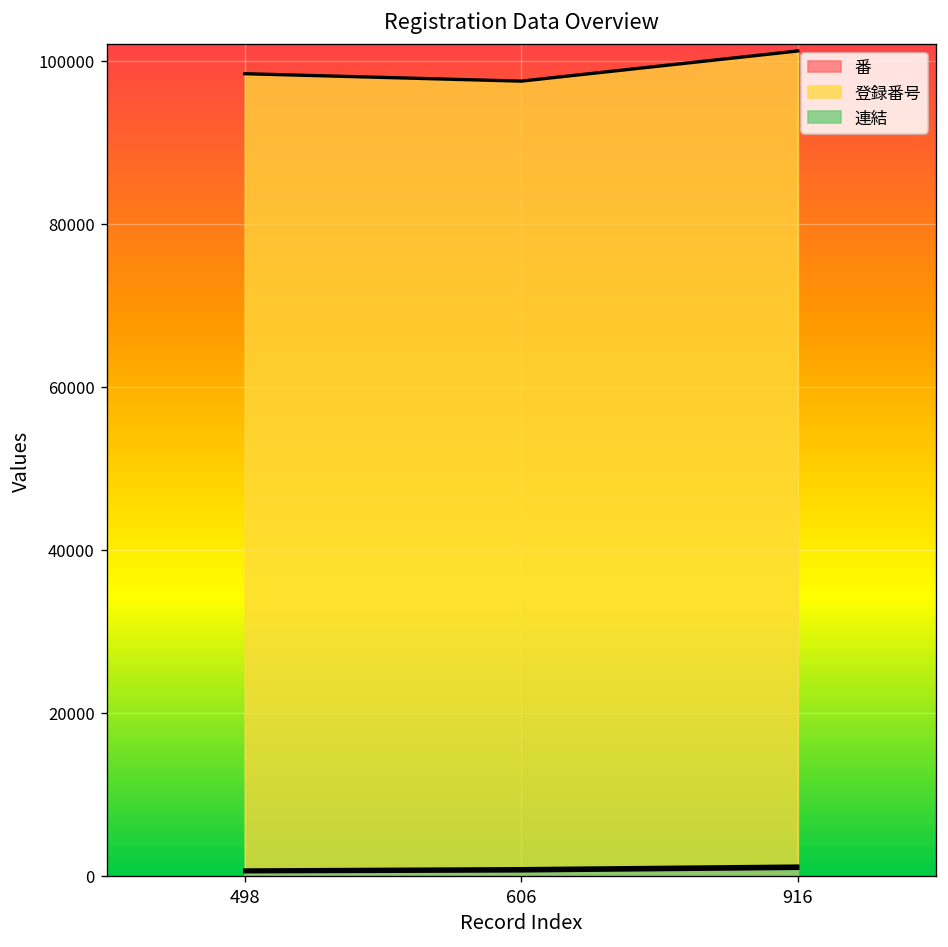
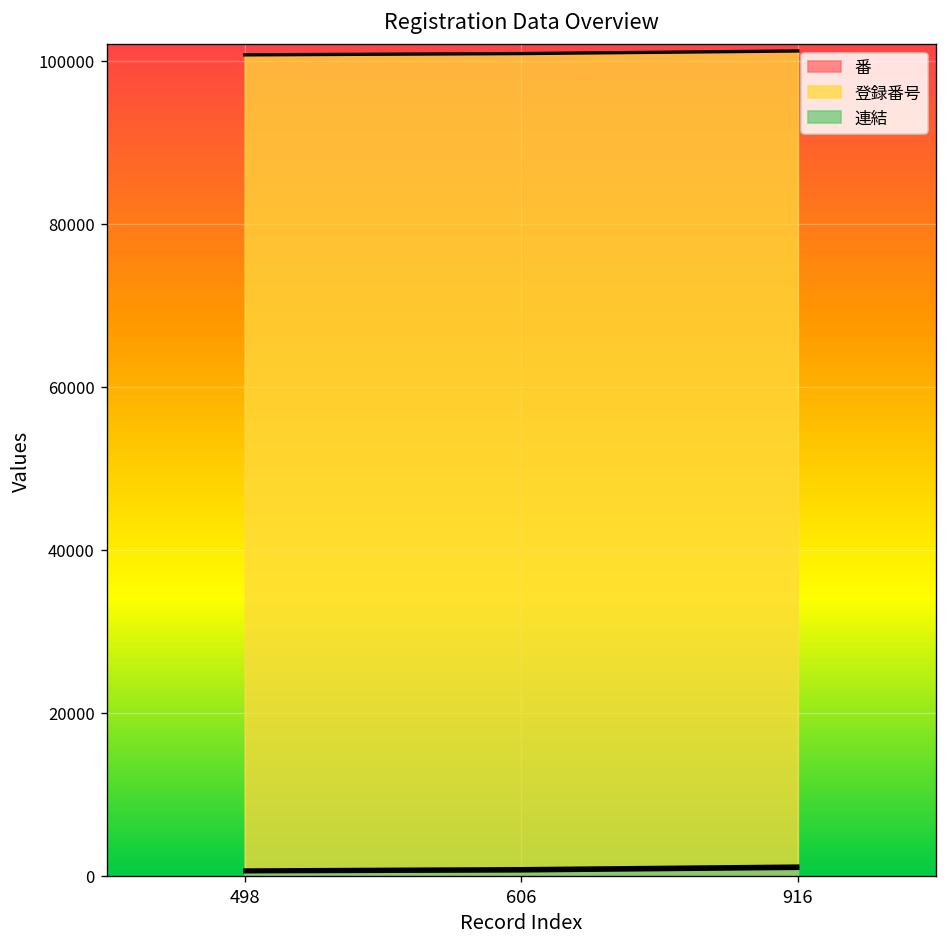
  {
    "登録番号": {
-     "498": 98000,
-     "606": 98000,
+     "498": 101000,
+     "606": 101000,
      "916": 101000
    }
  }
